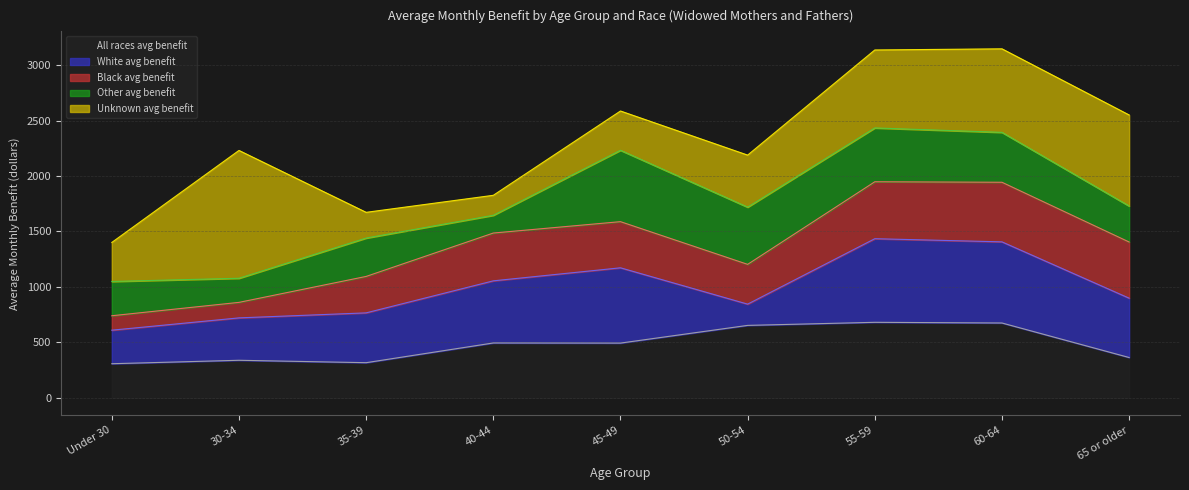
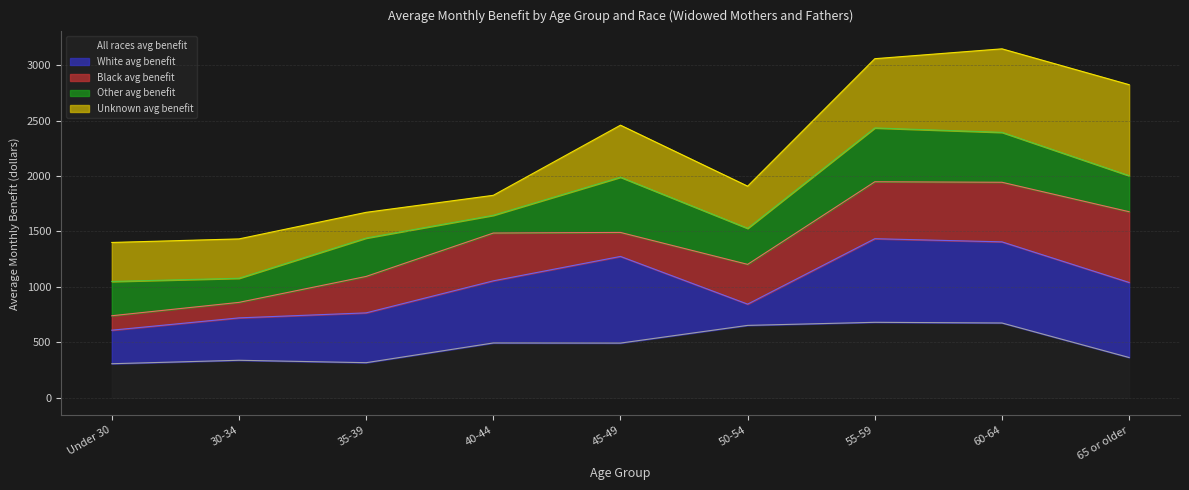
  {
    "All races avg benefit": {
      "Under 30": 310,
      "30-34": 340,
      "35-39": 320,
      "40-44": 490,
      "45-49": 490,
      "50-54": 650,
      "55-59": 680,
      "60-64": 670,
      "65 or older": 360
    },
    "White avg benefit": {
      "Under 30": 300,
      "30-34": 380,
      "35-39": 450,
      "40-44": 560,
-     "45-49": 680,
+     "45-49": 780,
      "50-54": 190,
      "55-59": 750,
      "60-64": 730,
-     "65 or older": 530
+     "65 or older": 680
    },
    "Black avg benefit": {
      "Under 30": 130,
      "30-34": 140,
      "35-39": 330,
      "40-44": 430,
-     "45-49": 420,
+     "45-49": 220,
      "50-54": 360,
      "55-59": 510,
      "60-64": 540,
-     "65 or older": 510
+     "65 or older": 640
    },
    "Other avg benefit": {
      "Under 30": 310,
      "30-34": 220,
      "35-39": 350,
      "40-44": 160,
-     "45-49": 640,
-     "50-54": 520,
+     "45-49": 500,
+     "50-54": 320,
      "55-59": 490,
      "60-64": 450,
      "65 or older": 320
    },
    "Unknown avg benefit": {
      "Under 30": 350,
-     "30-34": 1150,
+     "30-34": 360,
      "35-39": 230,
      "40-44": 180,
-     "45-49": 350,
-     "50-54": 470,
-     "55-59": 700,
+     "45-49": 470,
+     "50-54": 380,
+     "55-59": 620,
      "60-64": 750,
      "65 or older": 820
    }
  }
